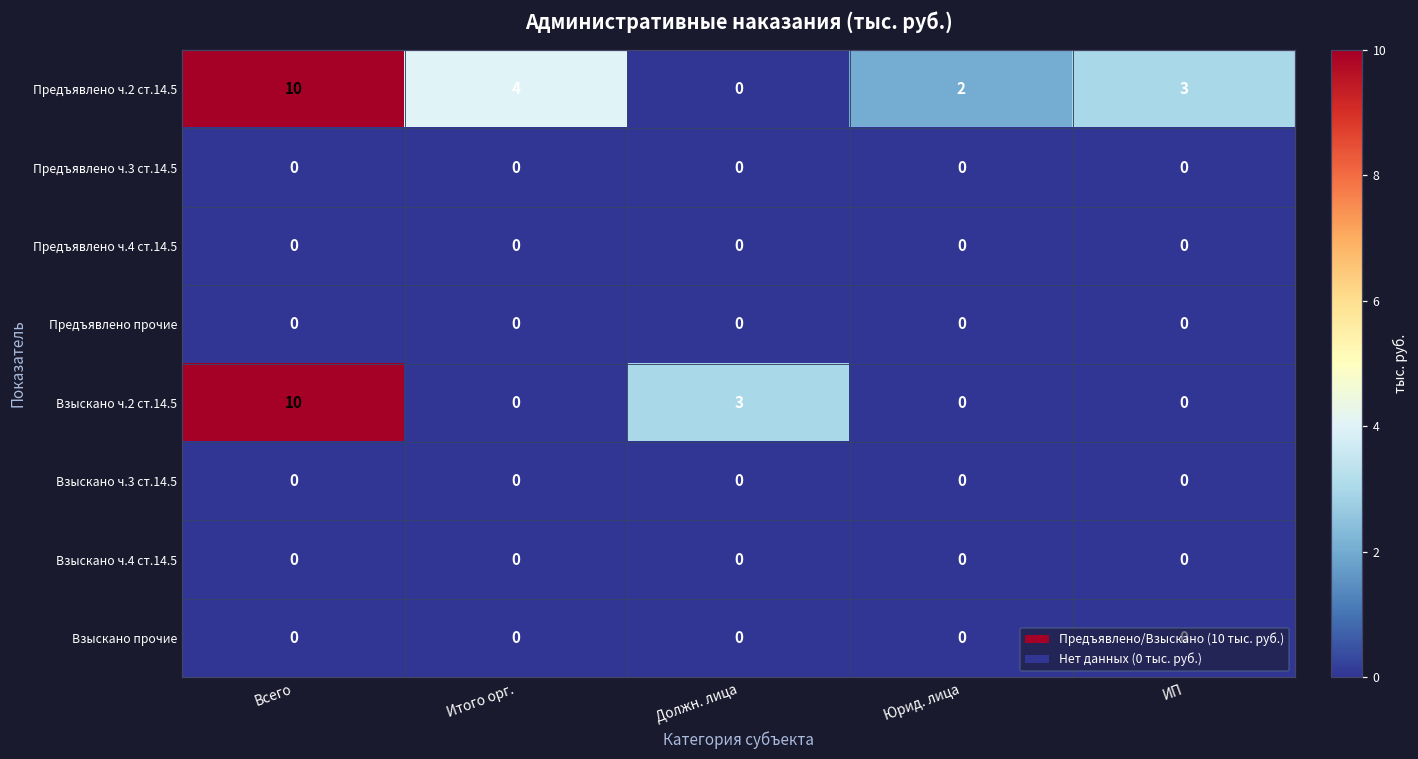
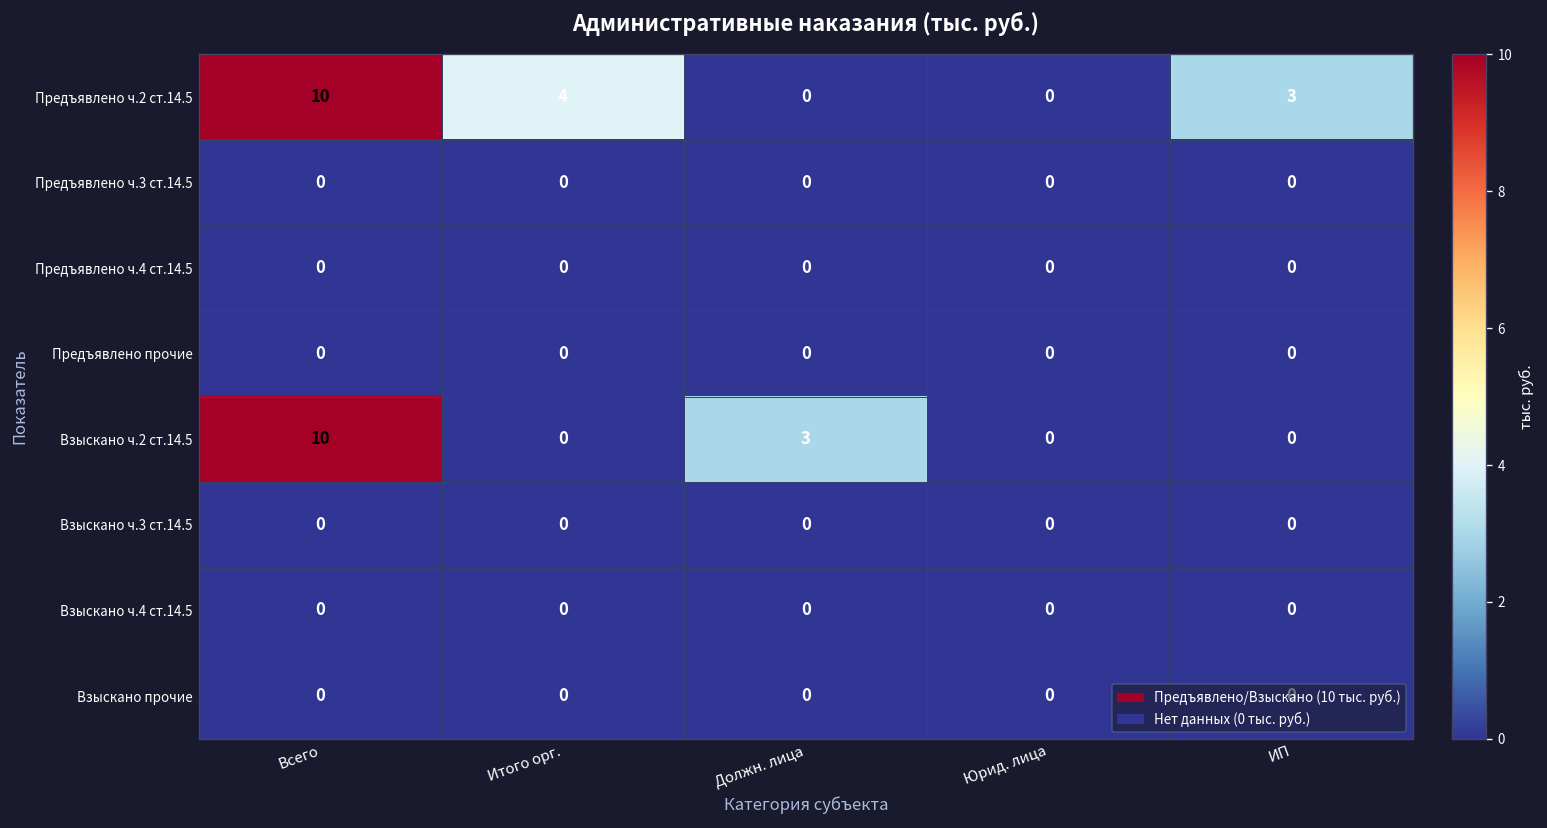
  {
    "Предъявлено ч.2 ст.14.5": {
      "Всего": 10,
      "Должн. лица": 0,
-     "Юрид. лица": 2,
+     "Юрид. лица": 0,
      "ИП": 3
    },
    "Предъявлено ч.3 ст.14.5": {
      "Всего": 0,
      "Итого орг.": 0,
      "Должн. лица": 0,
      "Юрид. лица": 0,
      "ИП": 0
    },
    "Предъявлено ч.4 ст.14.5": {
      "Всего": 0,
      "Итого орг.": 0,
      "Должн. лица": 0,
      "Юрид. лица": 0,
      "ИП": 0
    },
    "Предъявлено прочие": {
      "Всего": 0,
      "Итого орг.": 0,
      "Должн. лица": 0,
      "Юрид. лица": 0,
      "ИП": 0
    },
    "Взыскано ч.2 ст.14.5": {
      "Всего": 10,
      "Итого орг.": 0,
      "Должн. лица": 3,
      "Юрид. лица": 0,
      "ИП": 0
    },
    "Взыскано ч.3 ст.14.5": {
      "Всего": 0,
      "Итого орг.": 0,
      "Должн. лица": 0,
      "Юрид. лица": 0,
      "ИП": 0
    },
    "Взыскано ч.4 ст.14.5": {
      "Всего": 0,
      "Итого орг.": 0,
      "Должн. лица": 0,
      "Юрид. лица": 0,
      "ИП": 0
    },
    "Взыскано прочие": {
      "Всего": 0,
      "Итого орг.": 0,
      "Должн. лица": 0,
      "Юрид. лица": 0
    }
  }
